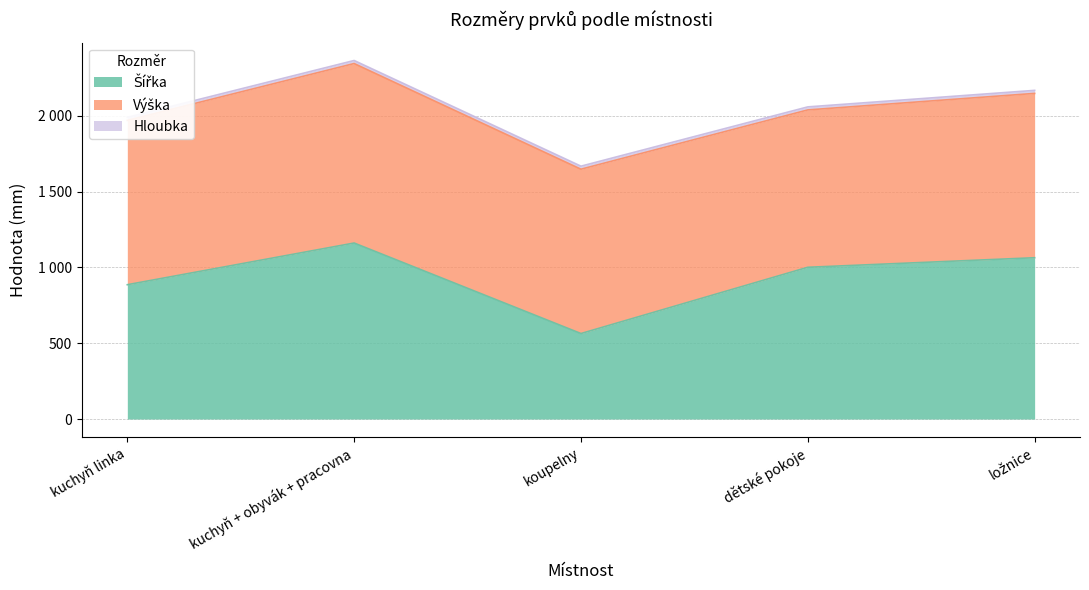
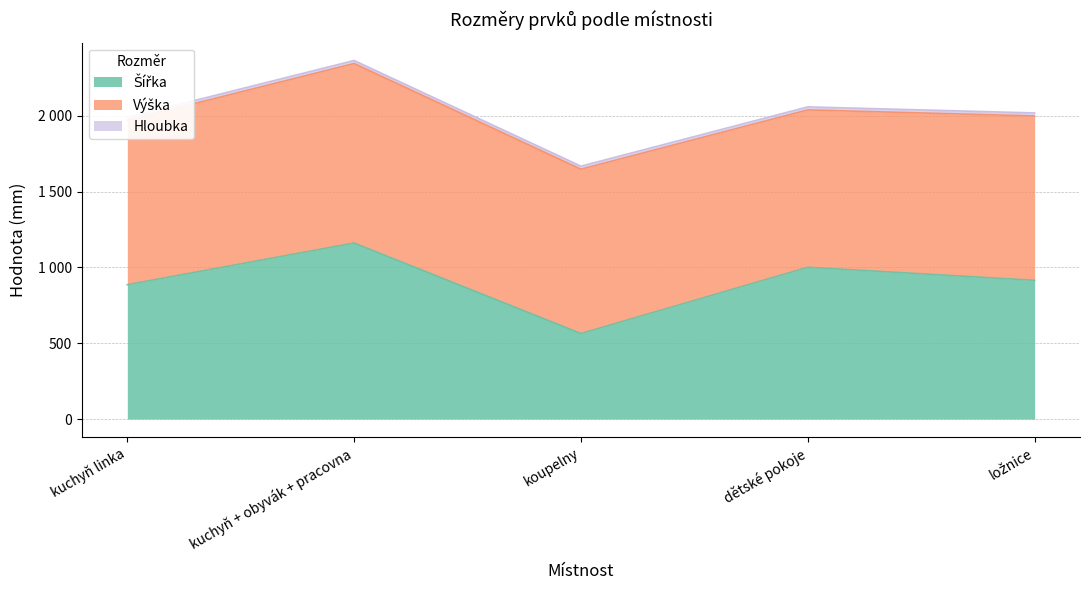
  {
    "Šířka": {
      "kuchyň linka": 890,
      "kuchyň + obyvák + pracovna": 1160,
      "koupelny": 560,
      "dětské pokoje": 1000,
-     "ložnice": 1060
+     "ložnice": 920
    },
    "Výška": {
      "kuchyň + obyvák + pracovna": 1180,
      "koupelny": 1080,
      "dětské pokoje": 1040,
      "ložnice": 1080
    },
    "Hloubka": {
      "kuchyň + obyvák + pracovna": 20,
      "koupelny": 20,
      "dětské pokoje": 20,
      "ložnice": 20
    }
  }
